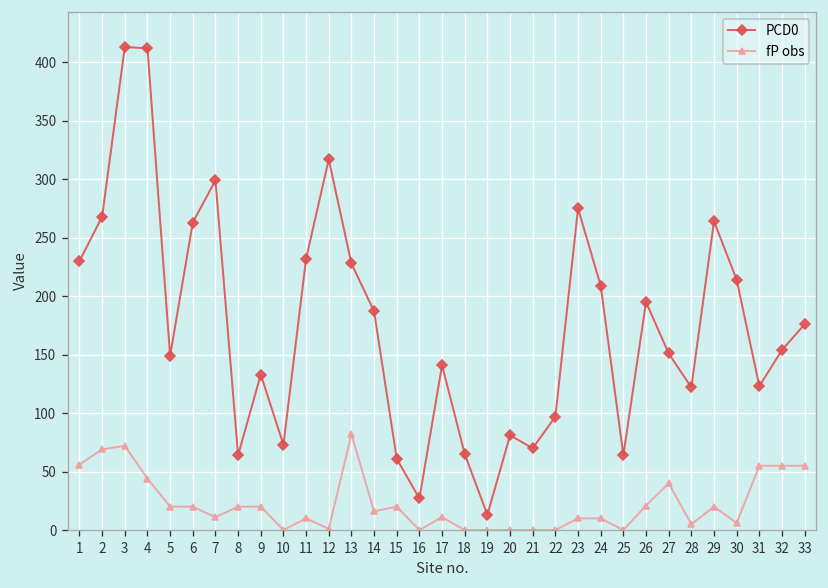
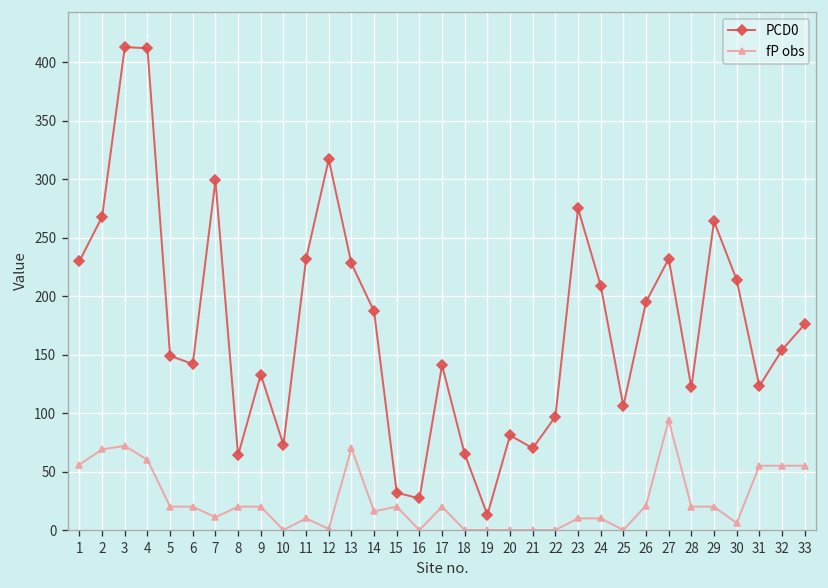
  {
    "PCD0": {
      "1": 230,
      "2": 270,
      "3": 410,
      "4": 410,
      "5": 150,
-     "6": 260,
+     "6": 140,
      "7": 300,
      "8": 60,
      "9": 130,
      "10": 70,
      "11": 230,
      "12": 320,
      "13": 230,
      "14": 190,
-     "15": 60,
+     "15": 30,
      "16": 30,
      "17": 140,
      "18": 70,
      "19": 10,
      "20": 80,
      "21": 70,
      "22": 100,
      "23": 280,
      "24": 210,
-     "25": 60,
+     "25": 110,
      "26": 200,
-     "27": 150,
+     "27": 230,
      "28": 120,
      "29": 260,
      "30": 210,
      "31": 120,
      "32": 150,
      "33": 180
    },
    "fP obs": {
      "1": 60,
      "2": 70,
      "3": 70,
-     "4": 40,
+     "4": 60,
      "5": 20,
      "6": 20,
      "7": 10,
      "8": 20,
      "9": 20,
      "10": 0,
      "11": 10,
      "12": 0,
-     "13": 80,
+     "13": 70,
      "14": 20,
      "15": 20,
      "16": 0,
-     "17": 10,
+     "17": 20,
      "18": 0,
      "19": 0,
      "20": 0,
      "21": 0,
      "22": 0,
      "23": 10,
      "24": 10,
      "25": 0,
      "26": 20,
-     "27": 40,
-     "28": 10,
+     "27": 90,
+     "28": 20,
      "29": 20,
      "30": 10,
      "31": 60,
      "32": 60,
      "33": 60
    }
  }
